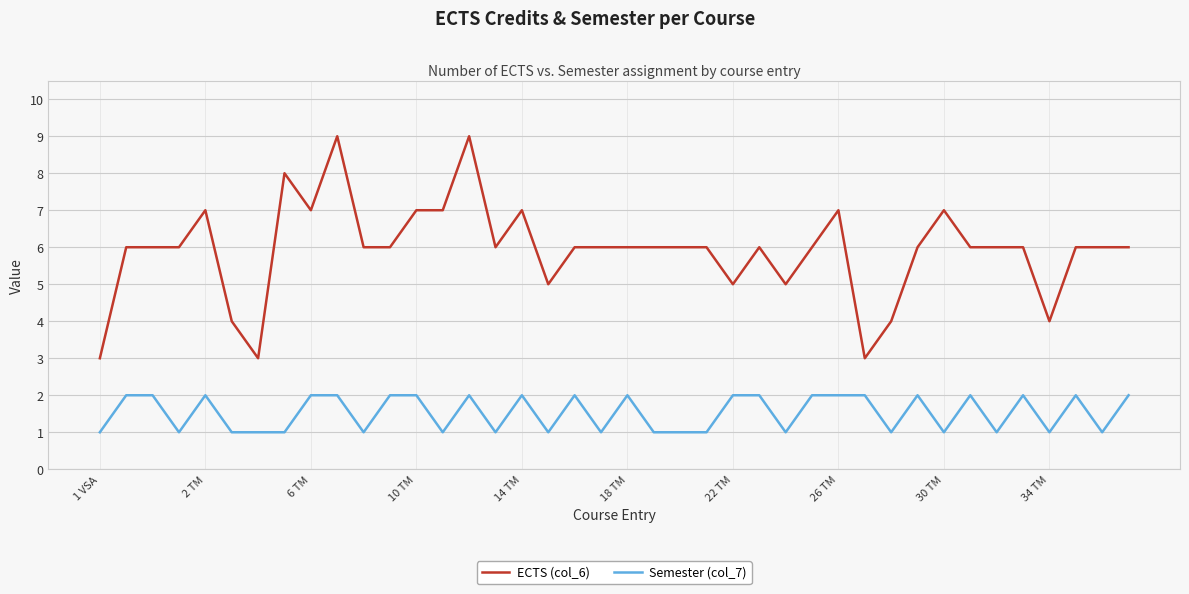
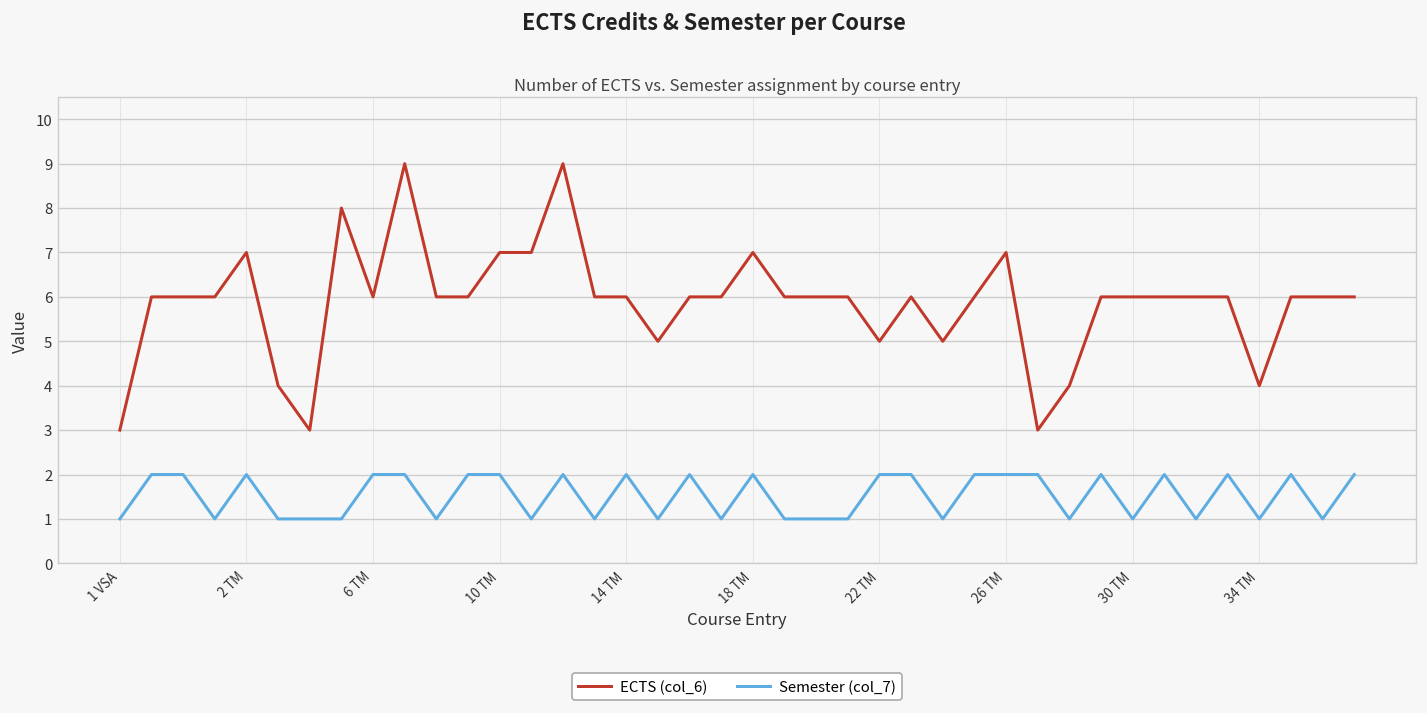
  {
    "ECTS (col_6)": {
      "1 VSA": 3,
      "2 TM": 7,
-     "6 TM": 7,
+     "6 TM": 6,
      "10 TM": 7,
-     "14 TM": 7,
-     "18 TM": 6,
+     "14 TM": 6,
+     "18 TM": 7,
      "22 TM": 5,
      "26 TM": 7,
-     "30 TM": 7,
+     "30 TM": 6,
      "34 TM": 4
    },
    "Semester (col_7)": {
      "1 VSA": 1,
      "2 TM": 2,
      "6 TM": 2,
      "10 TM": 2,
      "14 TM": 2,
      "18 TM": 2,
      "22 TM": 2,
      "26 TM": 2,
      "30 TM": 1,
      "34 TM": 1
    }
  }
